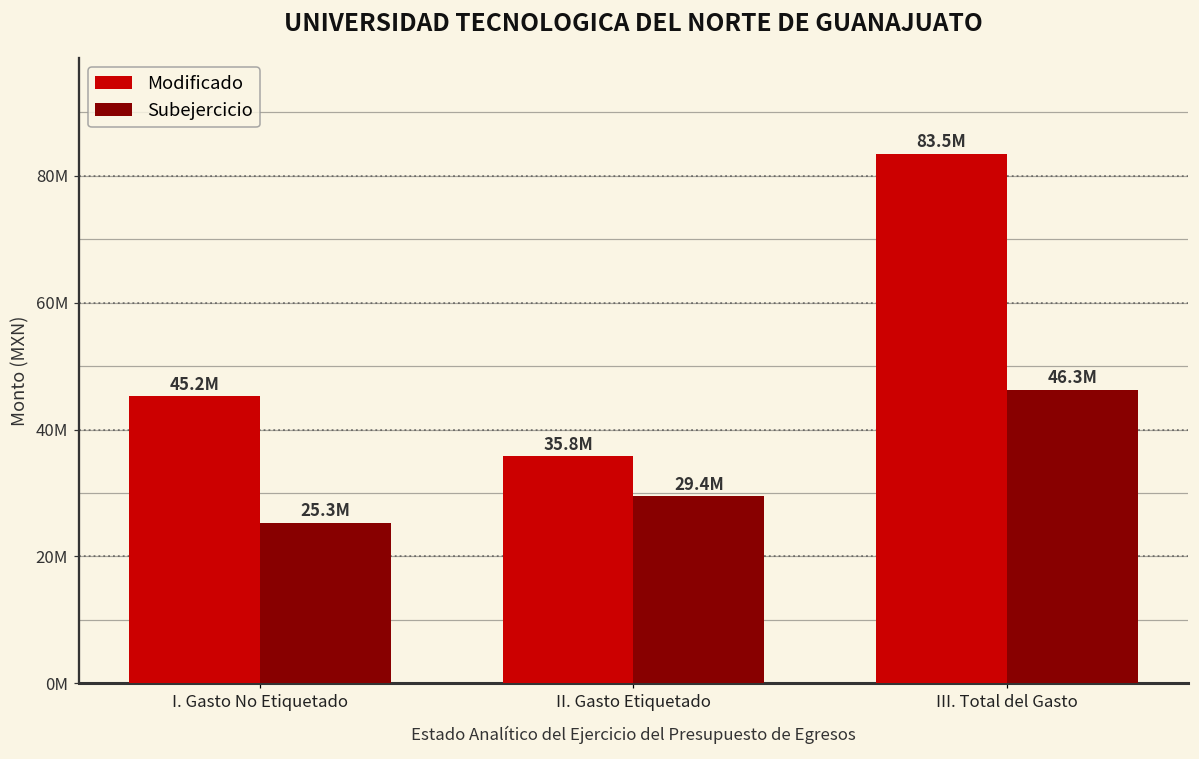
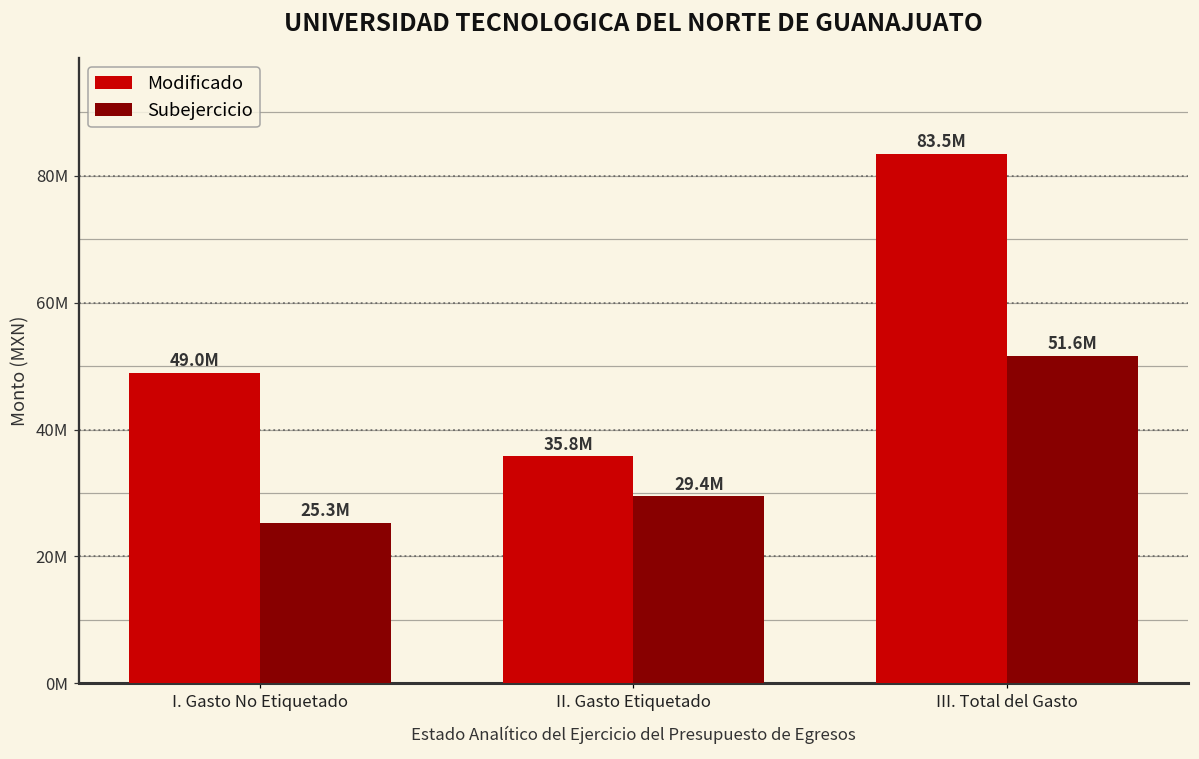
  {
    "Modificado": {
-     "I. Gasto No Etiquetado": "45.2M",
+     "I. Gasto No Etiquetado": "49.0M",
      "II. Gasto Etiquetado": "35.8M",
      "III. Total del Gasto": "83.5M"
    },
    "Subejercicio": {
      "I. Gasto No Etiquetado": "25.3M",
      "II. Gasto Etiquetado": "29.4M",
-     "III. Total del Gasto": "46.3M"
+     "III. Total del Gasto": "51.6M"
    }
  }
